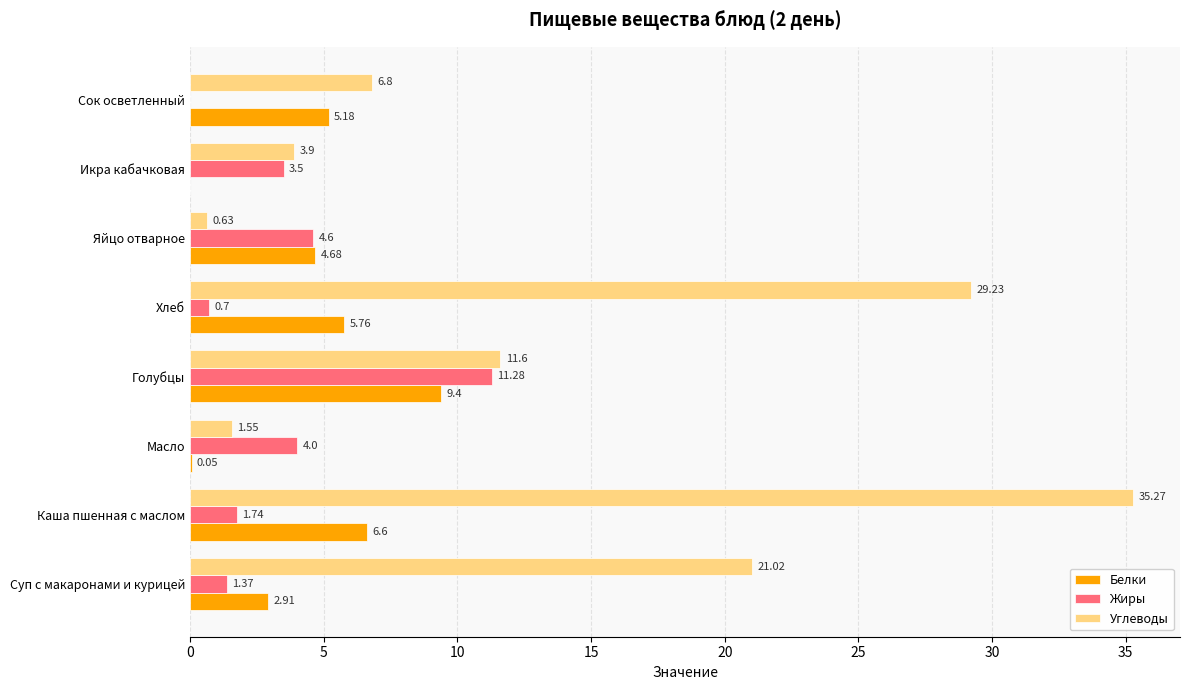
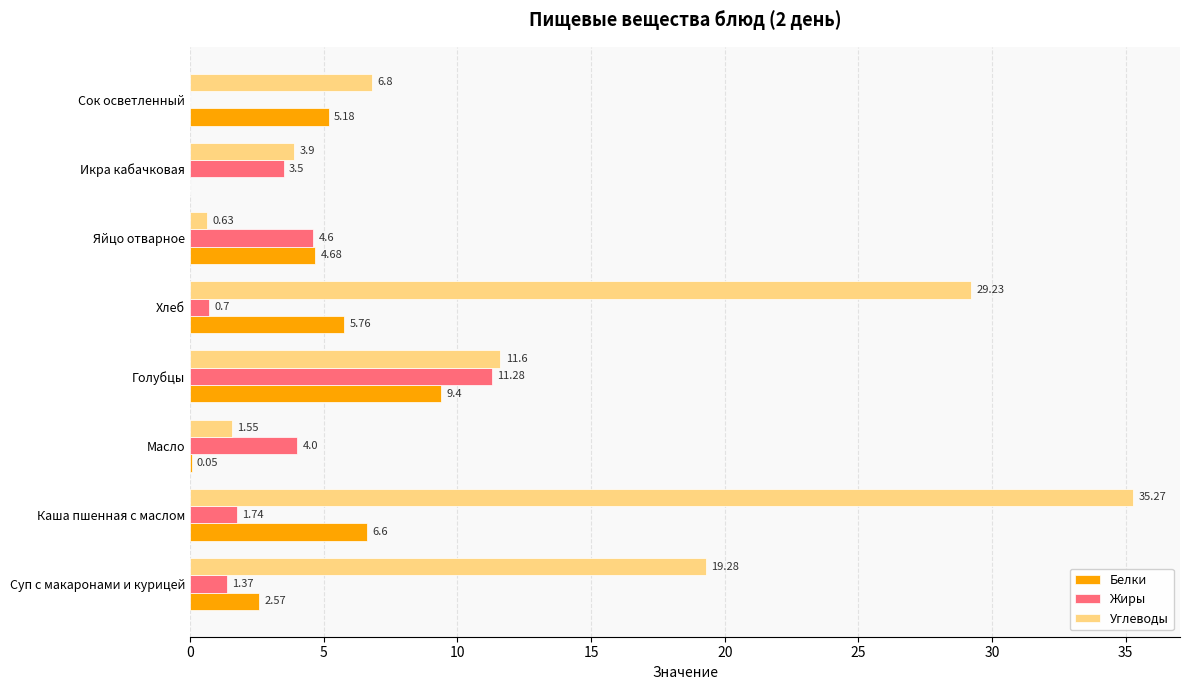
  {
    "Белки": {
      "Сок осветленный": 5.18,
      "Яйцо отварное": 4.68,
      "Хлеб": 5.76,
      "Голубцы": 9.4,
      "Масло": 0.05,
      "Каша пшенная с маслом": 6.6,
-     "Суп с макаронами и курицей": 2.91
+     "Суп с макаронами и курицей": 2.57
    },
    "Жиры": {
      "Икра кабачковая": 3.5,
      "Яйцо отварное": 4.6,
      "Хлеб": 0.7,
      "Голубцы": 11.28,
      "Масло": 4.0,
      "Каша пшенная с маслом": 1.74,
      "Суп с макаронами и курицей": 1.37
    },
    "Углеводы": {
      "Сок осветленный": 6.8,
      "Икра кабачковая": 3.9,
      "Яйцо отварное": 0.63,
      "Хлеб": 29.23,
      "Голубцы": 11.6,
      "Масло": 1.55,
      "Каша пшенная с маслом": 35.27,
-     "Суп с макаронами и курицей": 21.02
+     "Суп с макаронами и курицей": 19.28
    }
  }
